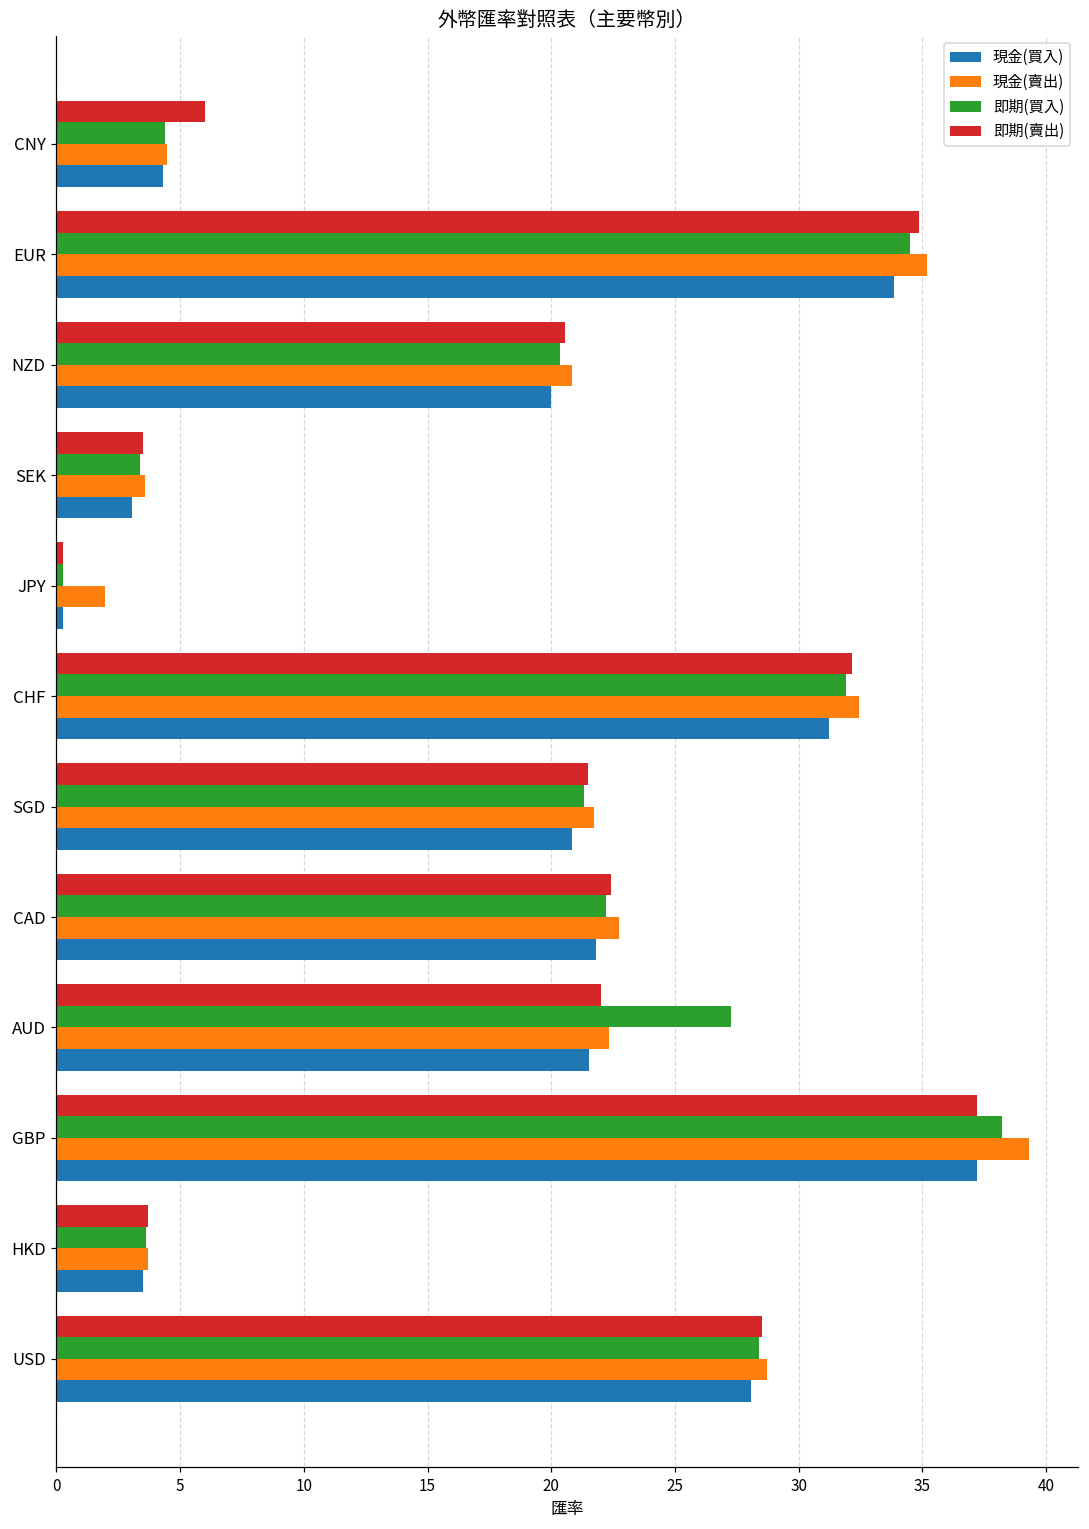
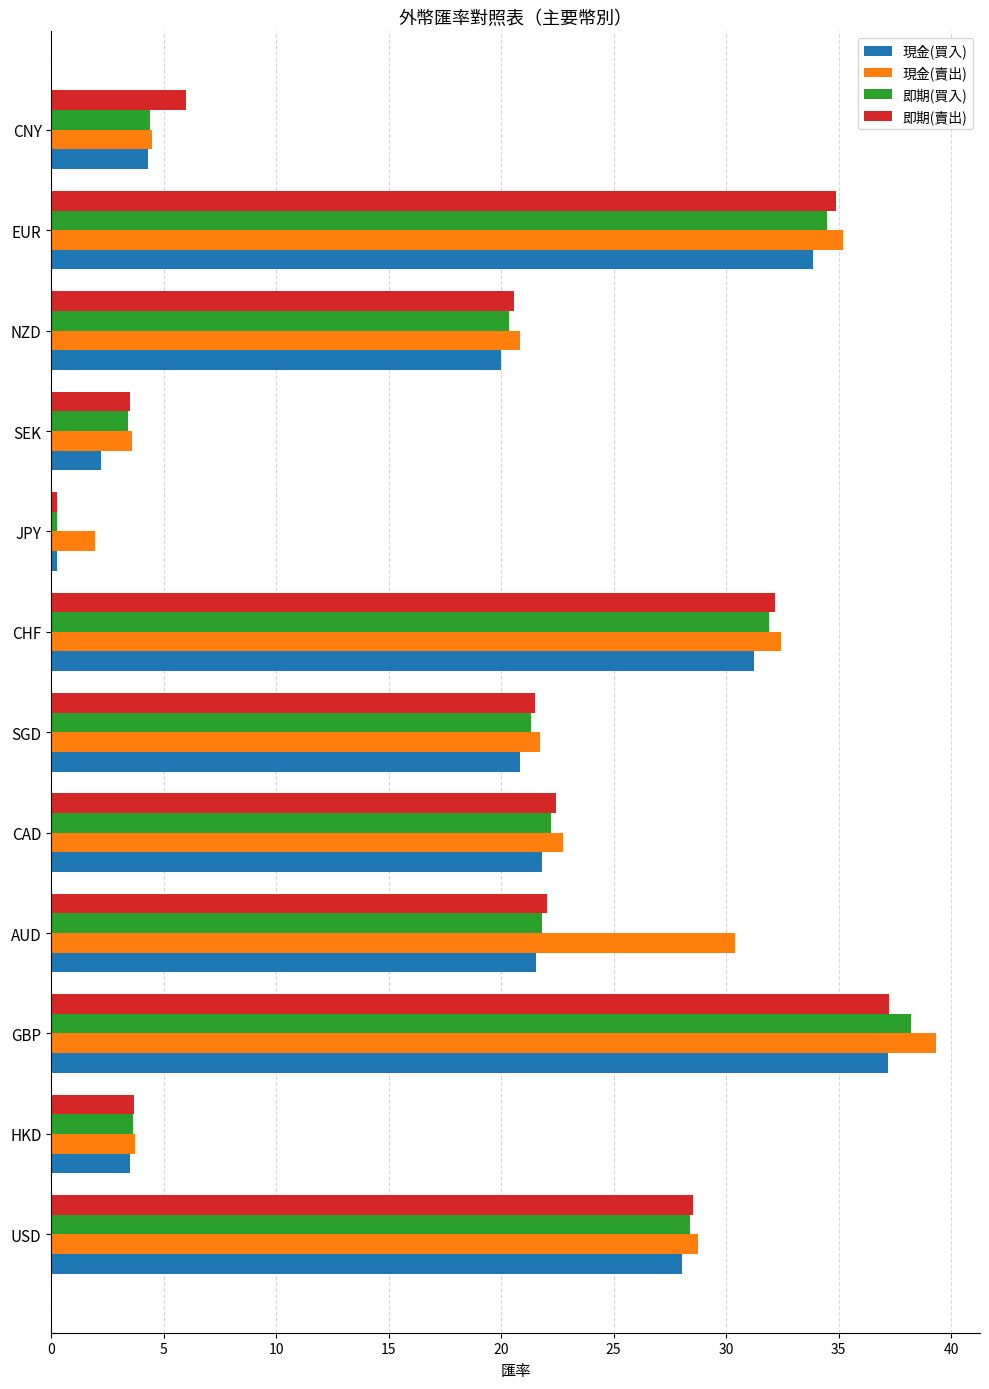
  {
    "現金(買入)": {
      "CNY": 4.3,
      "EUR": 33.9,
      "NZD": 20.0,
-     "SEK": 3.1,
+     "SEK": 2.2,
      "JPY": 0.3,
      "CHF": 31.2,
      "SGD": 20.8,
      "CAD": 21.8,
      "AUD": 21.5,
      "GBP": 37.2,
      "HKD": 3.5,
      "USD": 28.1
    },
    "現金(賣出)": {
      "CNY": 4.5,
      "EUR": 35.2,
      "NZD": 20.8,
      "SEK": 3.6,
      "JPY": 1.9,
      "CHF": 32.4,
      "SGD": 21.7,
      "CAD": 22.7,
-     "AUD": 22.3,
+     "AUD": 30.4,
      "GBP": 39.3,
      "HKD": 3.7,
      "USD": 28.7
    },
    "即期(買入)": {
      "CNY": 4.4,
      "EUR": 34.5,
      "NZD": 20.4,
      "SEK": 3.4,
      "JPY": 0.3,
      "CHF": 31.9,
      "SGD": 21.3,
      "CAD": 22.2,
-     "AUD": 27.3,
+     "AUD": 21.8,
      "GBP": 38.2,
      "HKD": 3.6,
      "USD": 28.4
    },
    "即期(賣出)": {
      "CNY": 6.0,
      "EUR": 34.9,
      "NZD": 20.6,
      "SEK": 3.5,
      "JPY": 0.3,
      "CHF": 32.2,
      "SGD": 21.5,
      "CAD": 22.4,
      "AUD": 22.0,
      "GBP": 37.2,
      "HKD": 3.7,
      "USD": 28.5
    }
  }
